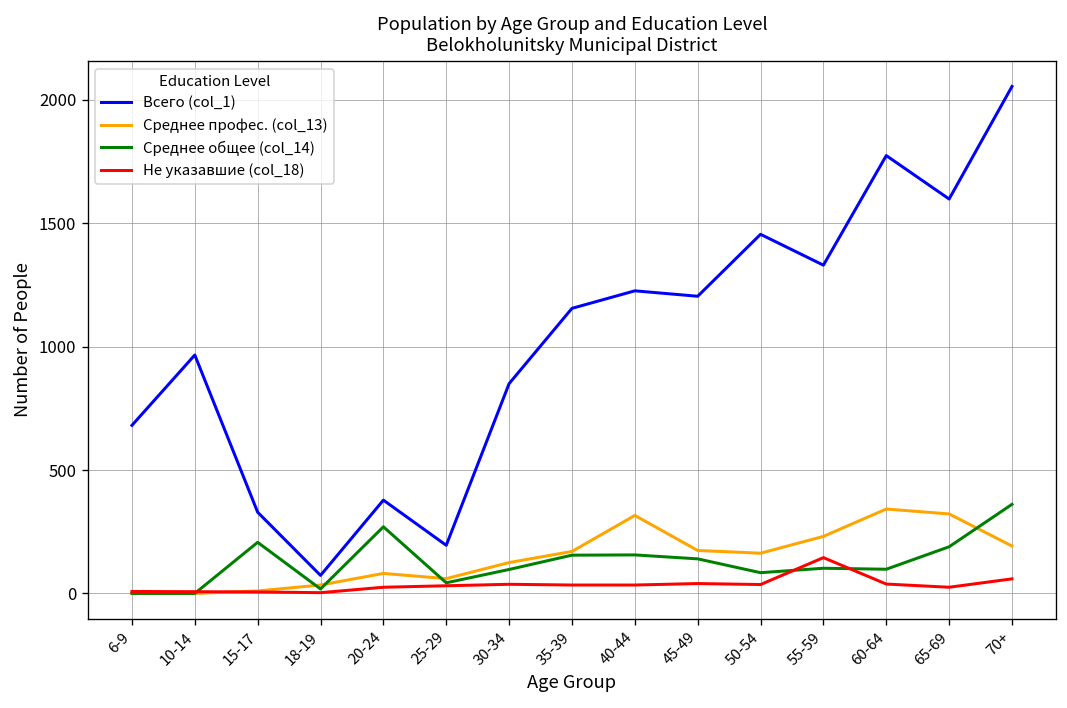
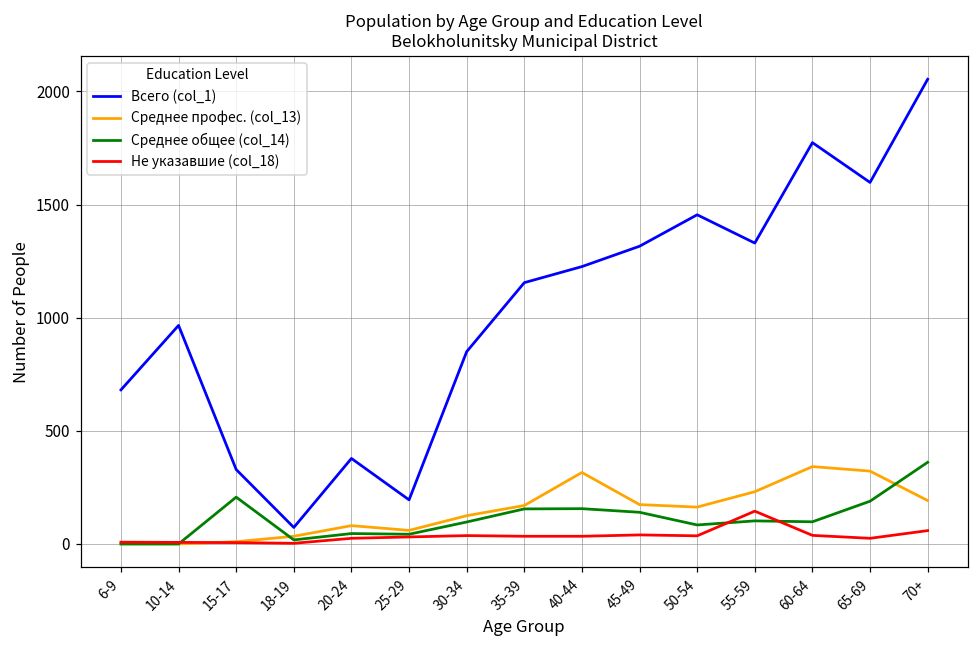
  {
    "Всего (col_1)": {
      "6-9": 680,
      "10-14": 970,
      "15-17": 330,
      "18-19": 70,
      "20-24": 380,
      "25-29": 200,
      "30-34": 850,
      "35-39": 1160,
      "40-44": 1230,
-     "45-49": 1200,
+     "45-49": 1320,
      "50-54": 1460,
      "55-59": 1330,
      "60-64": 1770,
      "65-69": 1600,
      "70+": 2050
    },
    "Среднее профес. (col_13)": {
      "18-19": 30,
      "20-24": 80,
      "25-29": 60,
      "30-34": 130,
      "35-39": 170,
      "40-44": 320,
      "45-49": 170,
      "50-54": 160,
      "55-59": 230,
      "60-64": 340,
      "65-69": 320,
      "70+": 190
    },
    "Среднее общее (col_14)": {
      "15-17": 210,
      "18-19": 20,
-     "20-24": 270,
+     "20-24": 50,
      "30-34": 100,
      "35-39": 160,
      "40-44": 160,
      "45-49": 140,
      "50-54": 80,
      "55-59": 100,
      "60-64": 100,
      "65-69": 190,
      "70+": 360
    },
    "Не указавшие (col_18)": {
      "18-19": 0,
      "20-24": 30,
      "30-34": 40,
      "35-39": 30,
      "40-44": 30,
      "45-49": 40,
      "50-54": 40,
      "55-59": 150,
      "60-64": 40,
      "65-69": 30,
      "70+": 60
    }
  }
